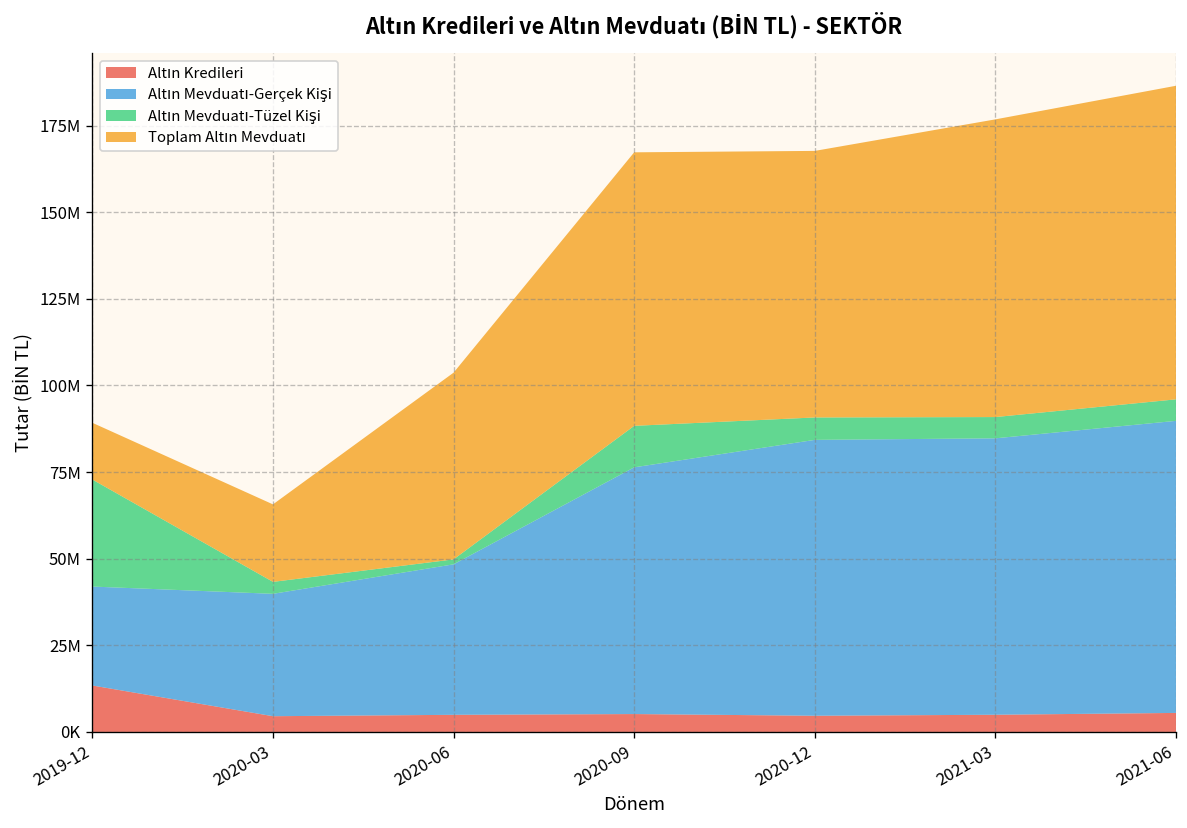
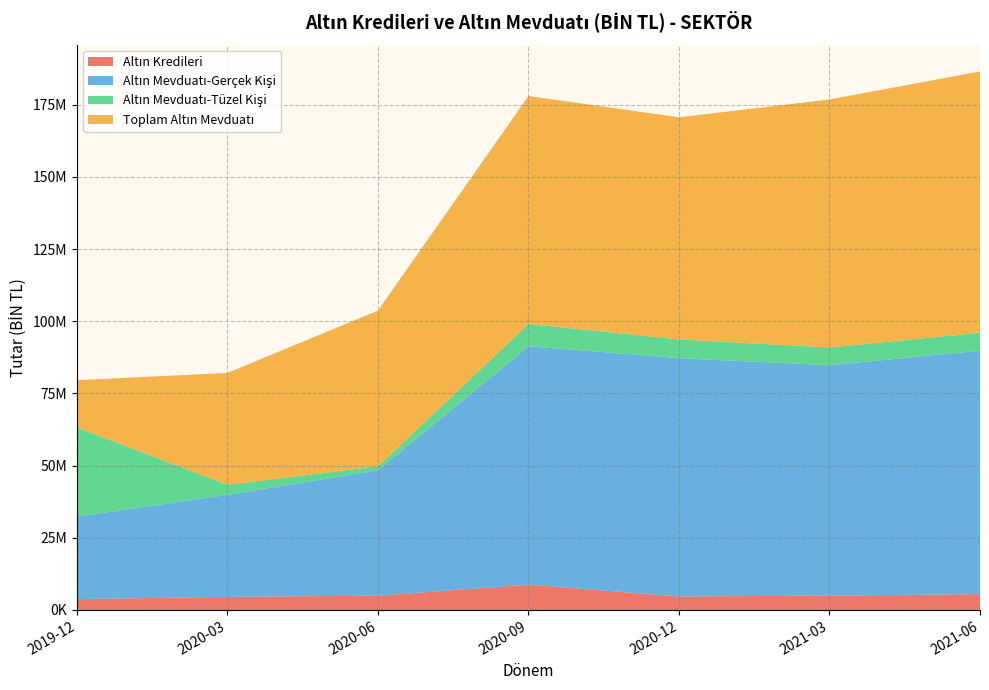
  {
    "Altın Kredileri": {
-     "2019-12": 13000000,
+     "2019-12": 4000000,
      "2020-03": 5000000,
      "2020-06": 5000000,
-     "2020-09": 5000000,
+     "2020-09": 9000000,
      "2020-12": 5000000,
      "2021-03": 5000000,
      "2021-06": 5000000
    },
    "Altın Mevduatı-Gerçek Kişi": {
      "2019-12": 29000000,
      "2020-03": 35000000,
      "2020-06": 43000000,
-     "2020-09": 71000000,
-     "2020-12": 80000000,
+     "2020-09": 83000000,
+     "2020-12": 83000000,
      "2021-03": 80000000,
      "2021-06": 84000000
    },
    "Altın Mevduatı-Tüzel Kişi": {
      "2019-12": 31000000,
      "2020-03": 3000000,
      "2020-06": 1000000,
-     "2020-09": 12000000,
+     "2020-09": 8000000,
      "2020-12": 6000000,
      "2021-03": 6000000,
      "2021-06": 6000000
    },
    "Toplam Altın Mevduatı": {
      "2019-12": 16000000,
-     "2020-03": 22000000,
+     "2020-03": 39000000,
      "2020-06": 54000000,
      "2020-09": 79000000,
      "2020-12": 77000000,
      "2021-03": 86000000,
      "2021-06": 91000000
    }
  }
